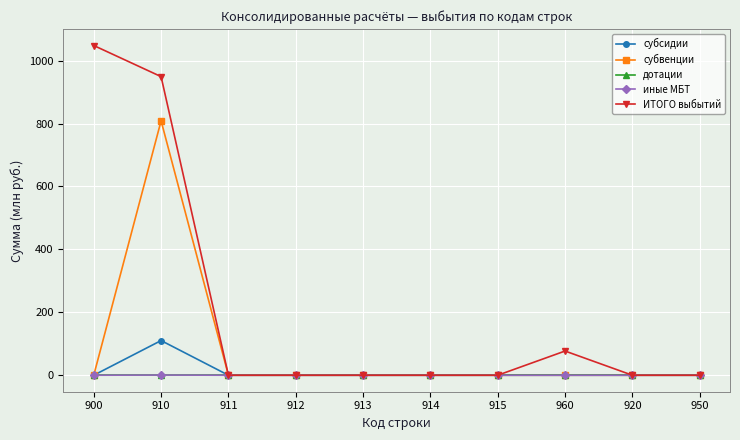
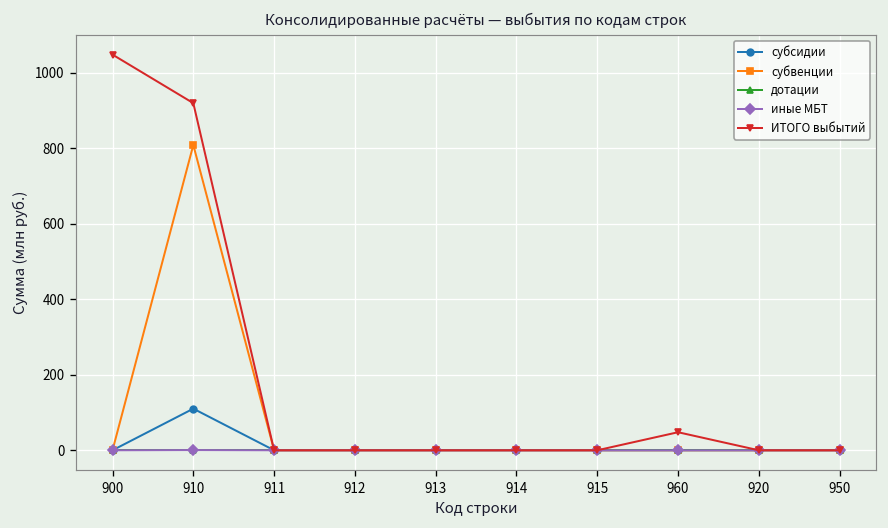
  {
    "субсидии": {
      "910": 110
    },
    "субвенции": {
      "910": 810
    },
    "иные МБТ": {
      "910": 0
    },
    "ИТОГО выбытий": {
      "900": 1050,
-     "910": 950,
-     "960": 80
+     "910": 920,
+     "960": 50
    }
  }
